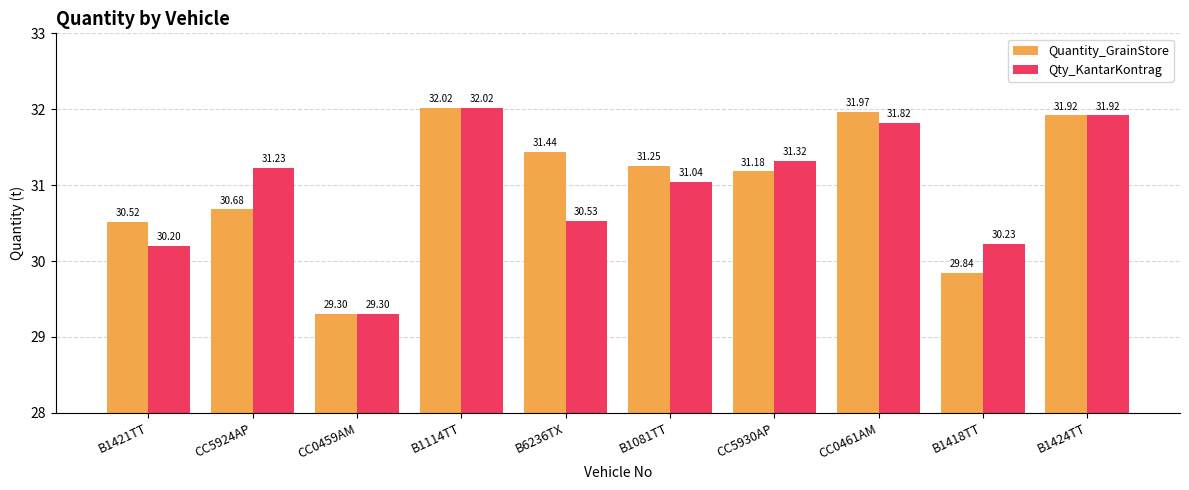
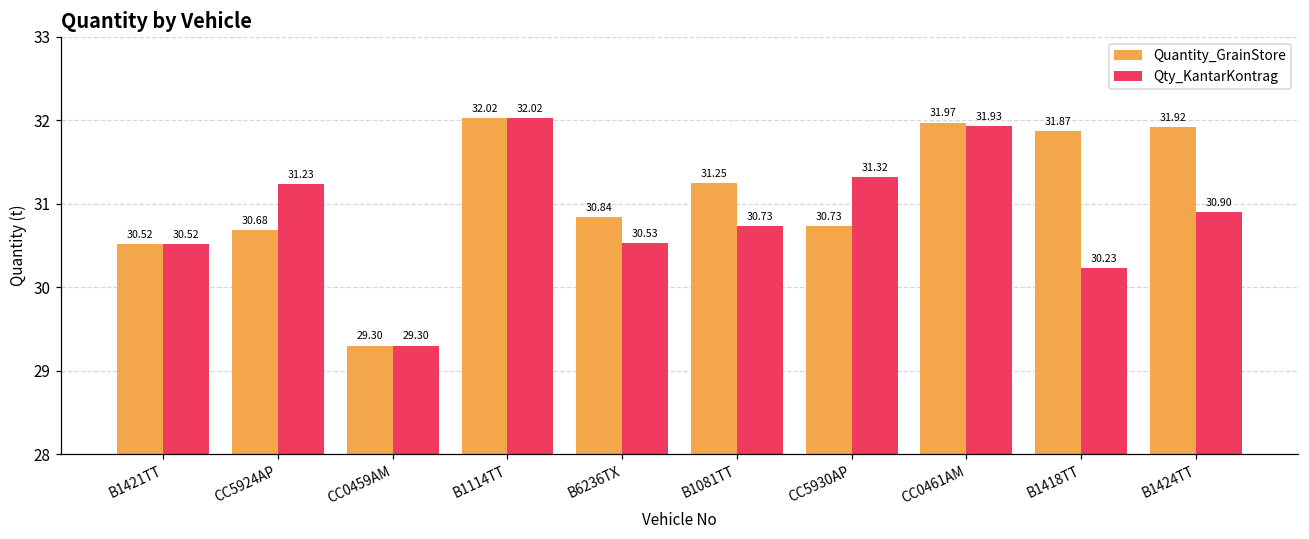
  {
    "Quantity_GrainStore": {
      "В1421ТТ": 30.52,
      "СС5924АР": 30.68,
      "СС0459АМ": 29.30,
      "В1114ТТ": 32.02,
-     "В6236ТХ": 31.44,
+     "В6236ТХ": 30.84,
      "В1081ТТ": 31.25,
-     "СС5930АР": 31.18,
+     "СС5930АР": 30.73,
      "СС0461АМ": 31.97,
-     "В1418ТТ": 29.84,
+     "В1418ТТ": 31.87,
      "В1424ТТ": 31.92
    },
    "Qty_KantarKontrag": {
-     "В1421ТТ": 30.20,
+     "В1421ТТ": 30.52,
      "СС5924АР": 31.23,
      "СС0459АМ": 29.30,
      "В1114ТТ": 32.02,
      "В6236ТХ": 30.53,
-     "В1081ТТ": 31.04,
+     "В1081ТТ": 30.73,
      "СС5930АР": 31.32,
-     "СС0461АМ": 31.82,
+     "СС0461АМ": 31.93,
      "В1418ТТ": 30.23,
-     "В1424ТТ": 31.92
+     "В1424ТТ": 30.90
    }
  }
